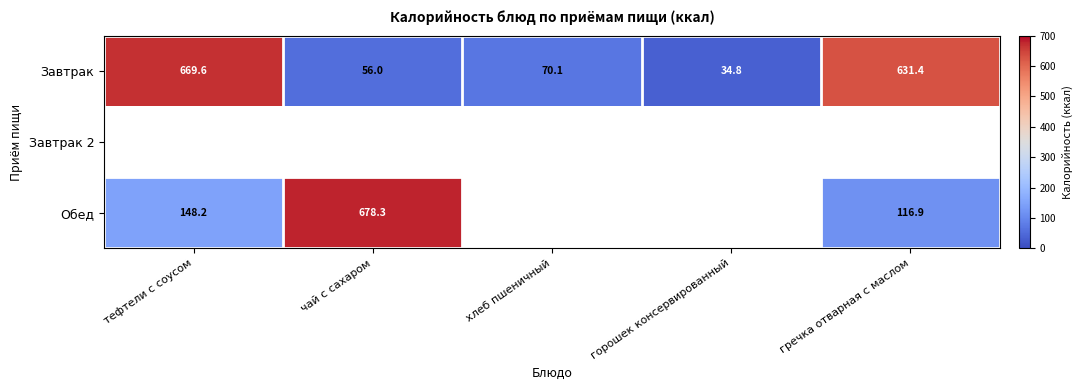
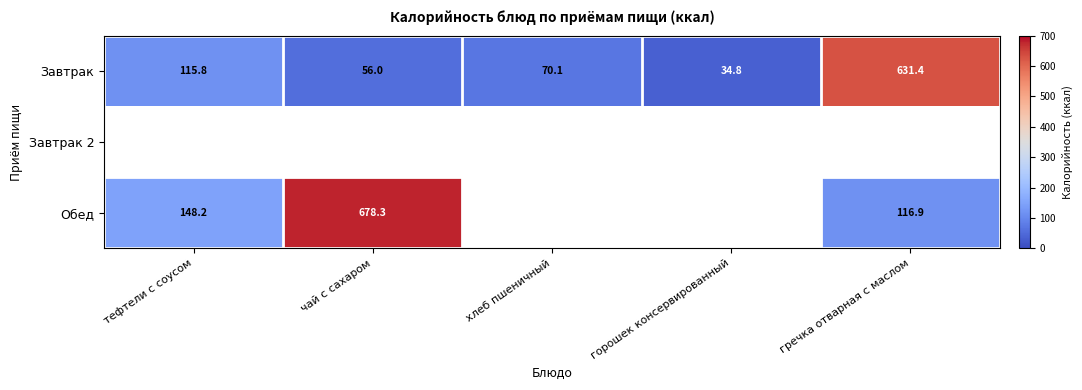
  {
    "Завтрак": {
-     "тефтели с соусом": 669.6,
+     "тефтели с соусом": 115.8,
      "чай с сахаром": 56.0,
      "хлеб пшеничный": 70.1,
      "горошек консервированный": 34.8,
      "гречка отварная с маслом": 631.4
    },
    "Обед": {
      "тефтели с соусом": 148.2,
      "чай с сахаром": 678.3,
      "гречка отварная с маслом": 116.9
    }
  }
